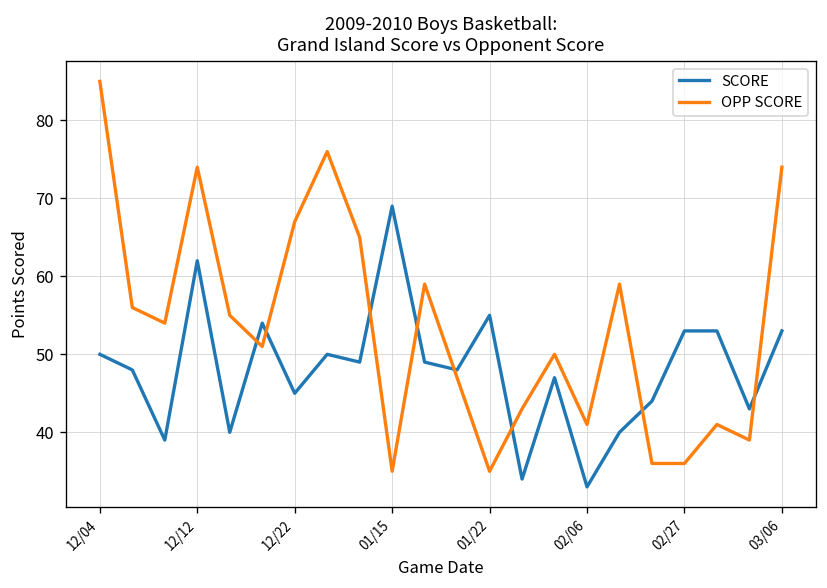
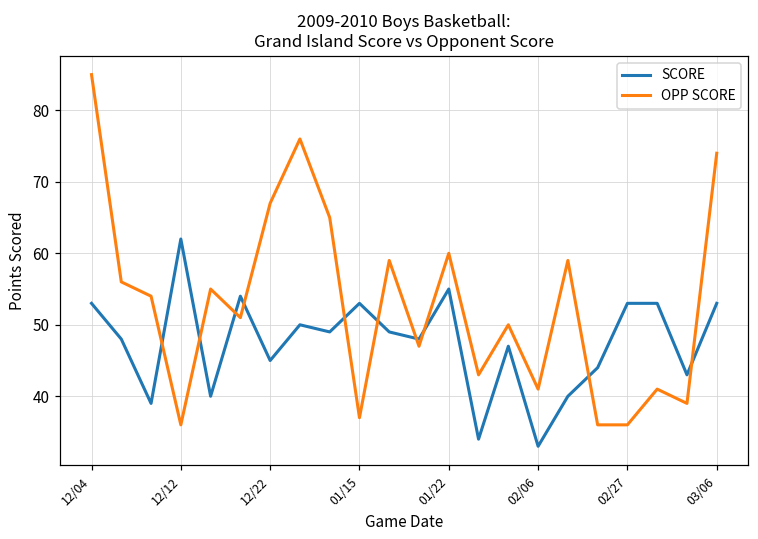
  {
    "SCORE": {
-     "12/04": 50,
+     "12/04": 53,
      "12/12": 62,
      "12/22": 45,
-     "01/15": 69,
+     "01/15": 53,
      "01/22": 55,
      "02/06": 33,
      "02/27": 53,
      "03/06": 53
    },
    "OPP SCORE": {
      "12/04": 85,
-     "12/12": 74,
+     "12/12": 36,
      "12/22": 67,
-     "01/15": 35,
-     "01/22": 35,
+     "01/15": 37,
+     "01/22": 60,
      "02/06": 41,
      "02/27": 36,
      "03/06": 74
    }
  }
